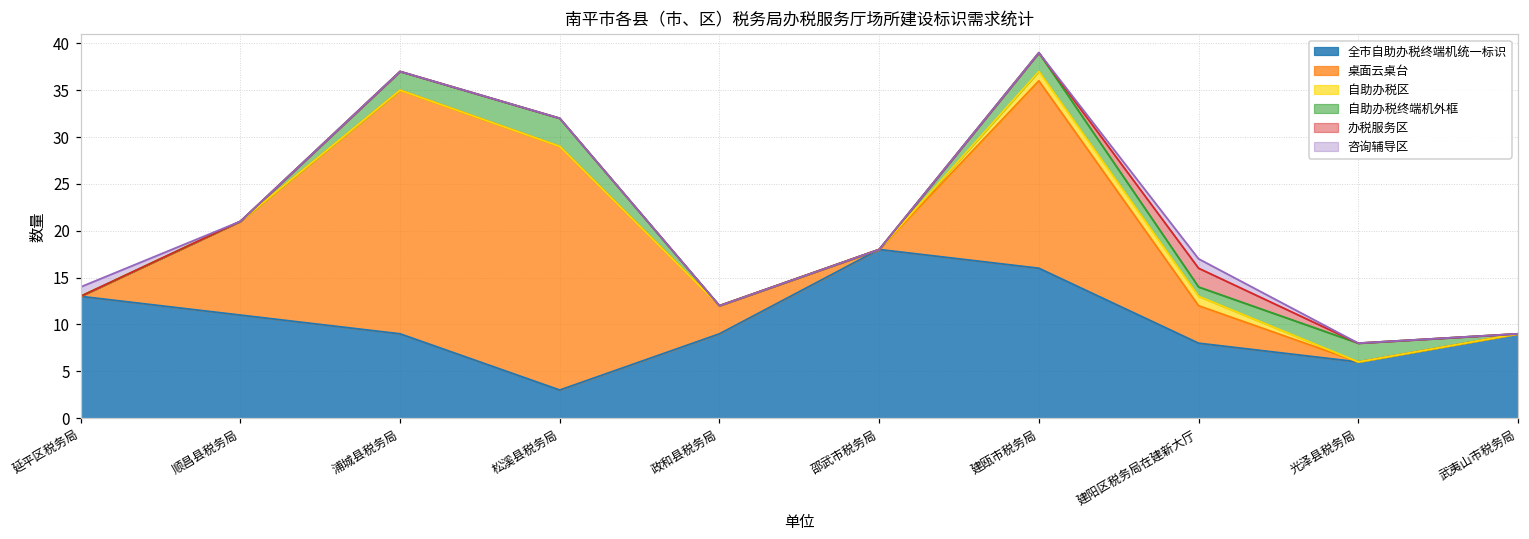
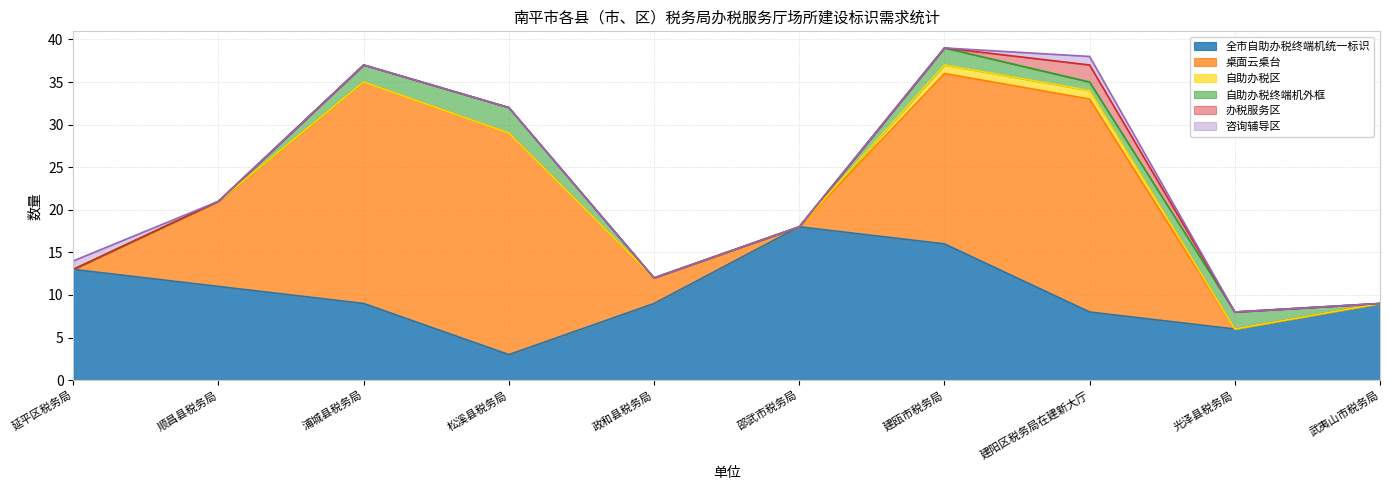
  {
    "全市自助办税终端机统一标识": {
      "顺昌县税务局": 11,
      "浦城县税务局": 9,
      "松溪县税务局": 3,
      "政和县税务局": 9,
      "建瓯市税务局": 16,
      "建阳区税务局在建新大厅": 8
    },
    "桌面云桌台": {
      "建瓯市税务局": 20,
-     "建阳区税务局在建新大厅": 4
+     "建阳区税务局在建新大厅": 25
    },
    "自助办税区": {
      "建瓯市税务局": 1,
      "建阳区税务局在建新大厅": 1
    },
    "自助办税终端机外框": {
      "建阳区税务局在建新大厅": 1
    },
    "办税服务区": {
      "建阳区税务局在建新大厅": 2
    },
    "咨询辅导区": {
      "延平区税务局": 1,
      "建阳区税务局在建新大厅": 1
    }
  }
